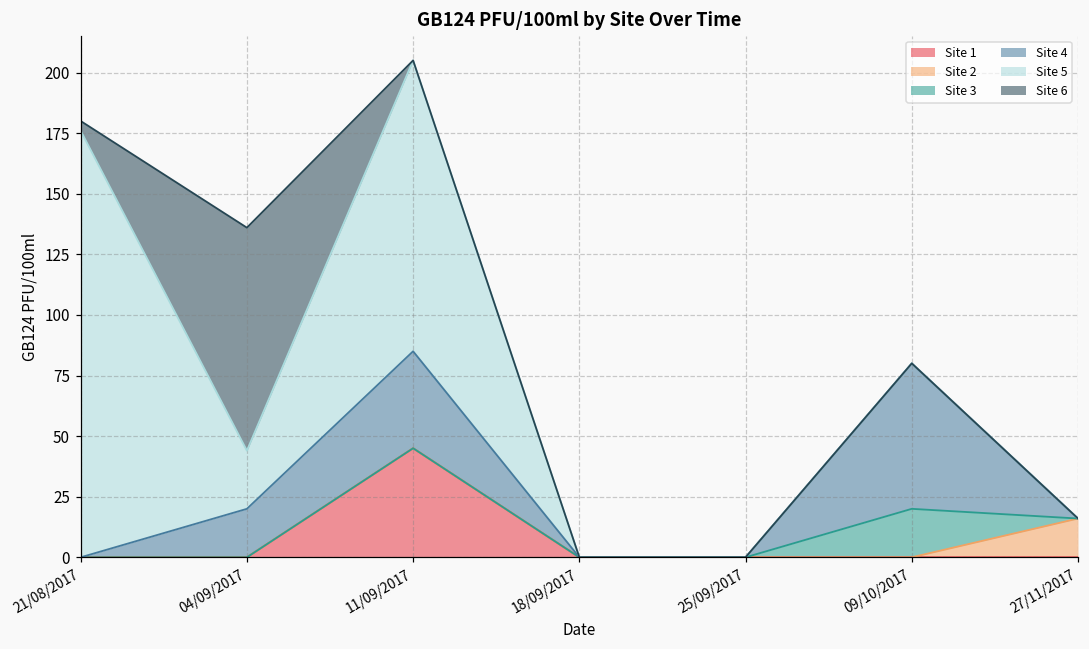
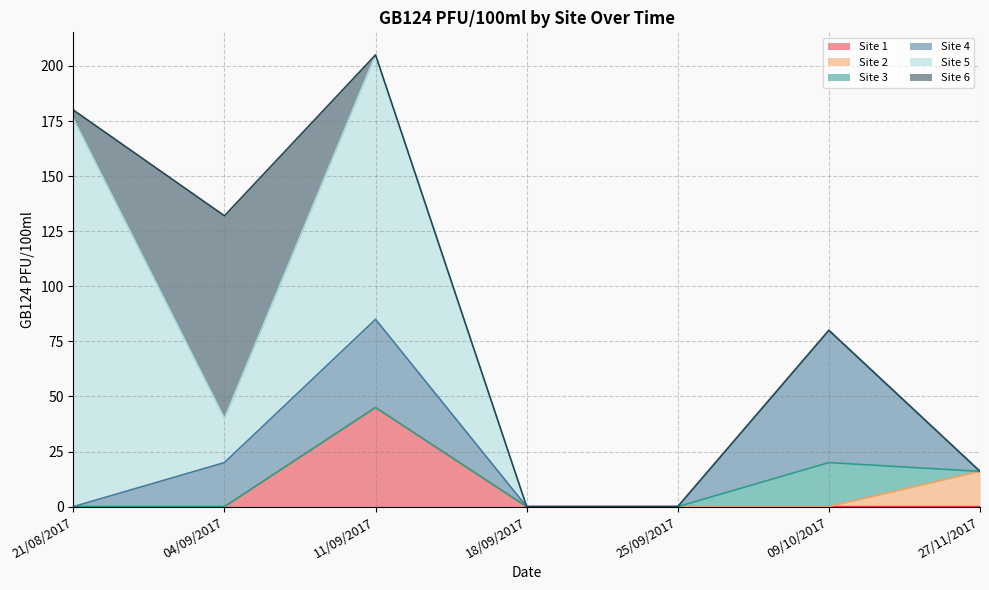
  {
    "Site 1": {
      "27/11/2017": 0
    },
    "Site 5": {
      "21/08/2017": 176,
-     "04/09/2017": 24
+     "04/09/2017": 20
    },
    "Site 6": {
      "21/08/2017": 4,
      "04/09/2017": 92
    }
  }
